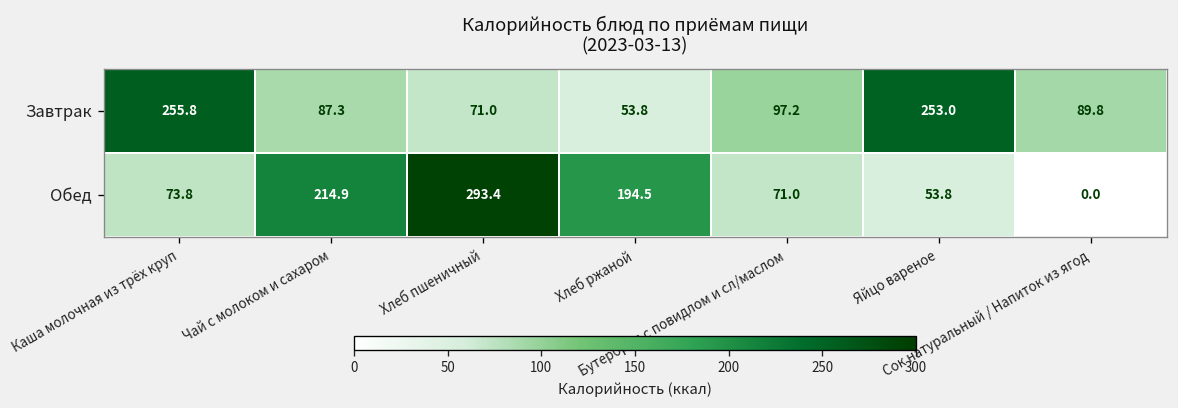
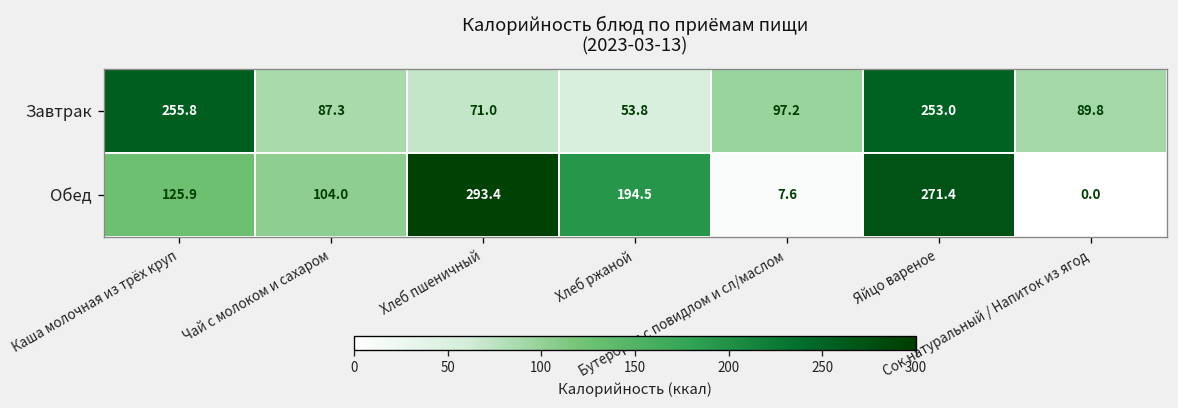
  {
    "Завтрак": {
      "Каша молочная из трёх круп": 255.8,
      "Чай с молоком и сахаром": 87.3,
      "Хлеб пшеничный": 71.0,
      "Хлеб ржаной": 53.8,
      "Бутерброд с повидлом и сл/маслом": 97.2,
      "Яйцо вареное": 253.0,
      "Сок натуральный / Напиток из ягод": 89.8
    },
    "Обед": {
-     "Каша молочная из трёх круп": 73.8,
-     "Чай с молоком и сахаром": 214.9,
+     "Каша молочная из трёх круп": 125.9,
+     "Чай с молоком и сахаром": 104.0,
      "Хлеб пшеничный": 293.4,
      "Хлеб ржаной": 194.5,
-     "Бутерброд с повидлом и сл/маслом": 71.0,
-     "Яйцо вареное": 53.8,
+     "Бутерброд с повидлом и сл/маслом": 7.6,
+     "Яйцо вареное": 271.4,
      "Сок натуральный / Напиток из ягод": 0.0
    }
  }
